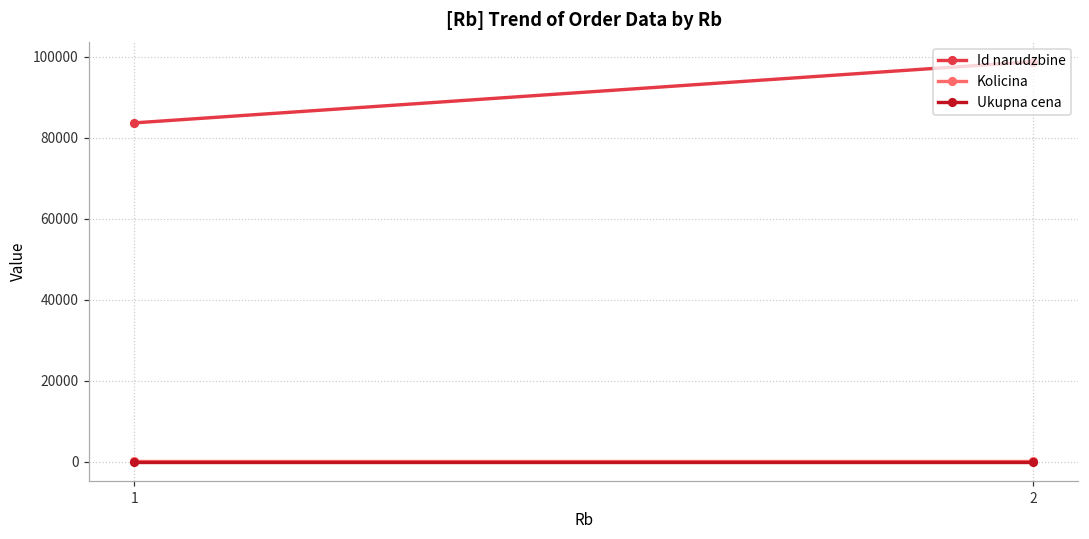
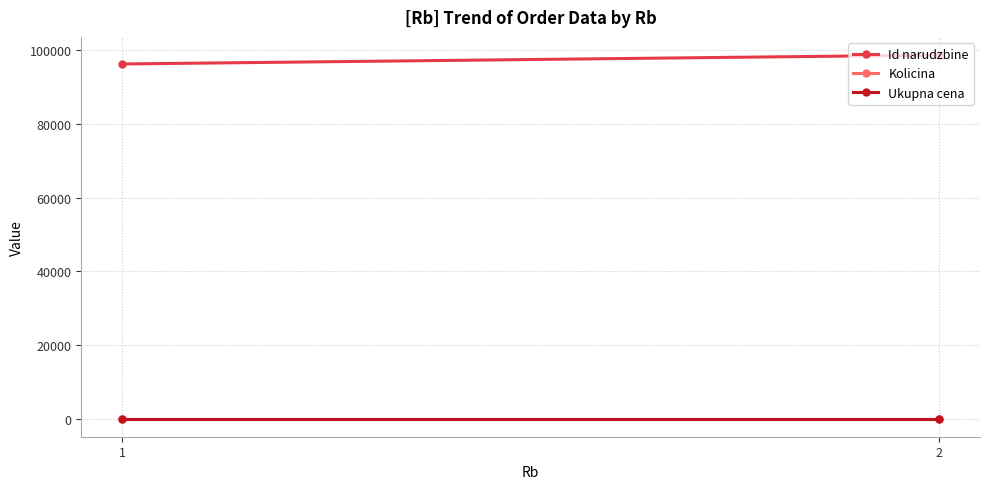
  {
    "Id narudzbine": {
-     "1": 84000
+     "1": 96000
    },
    "Ukupna cena": {
      "1": 0,
      "2": 0
    }
  }
